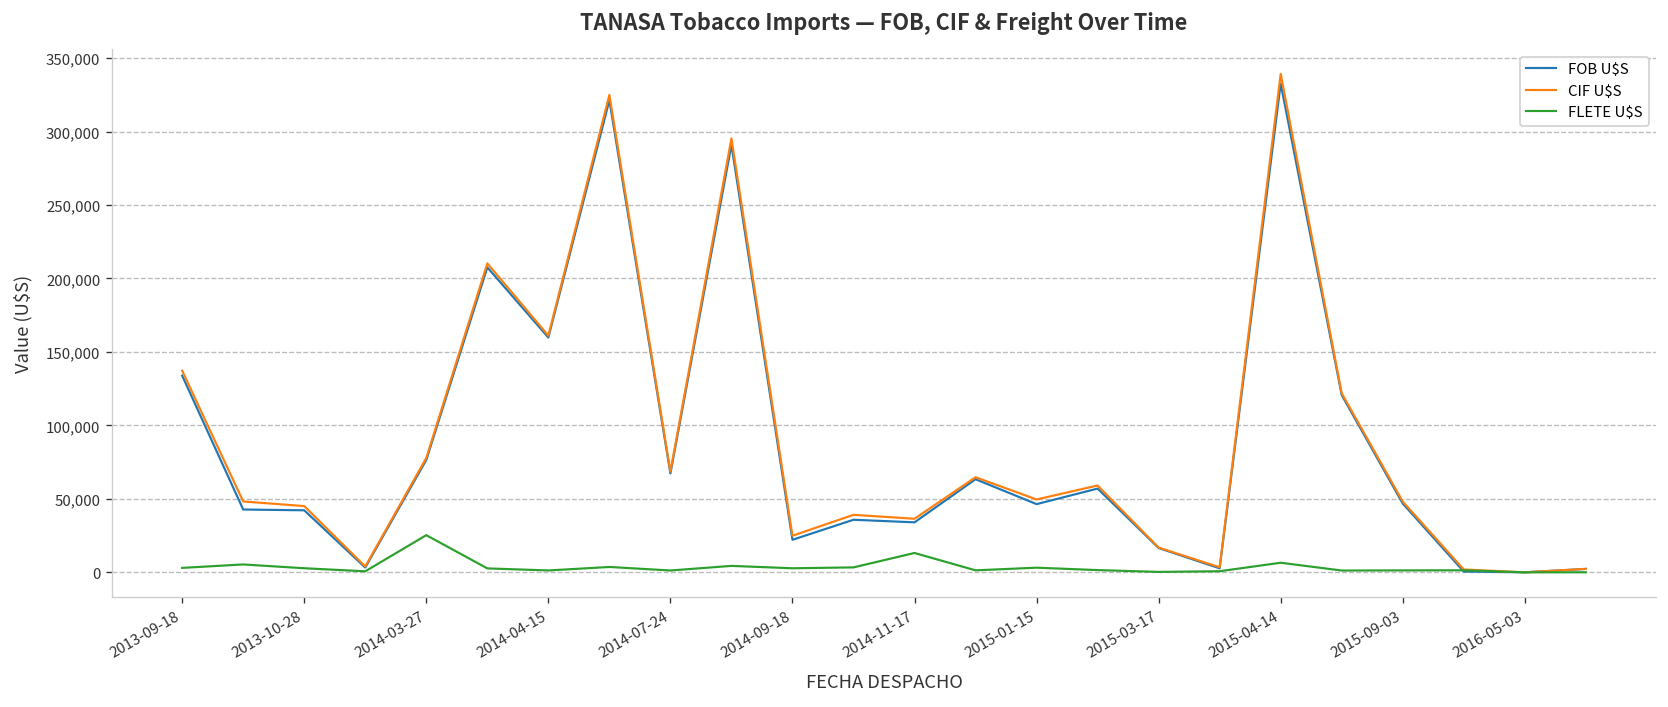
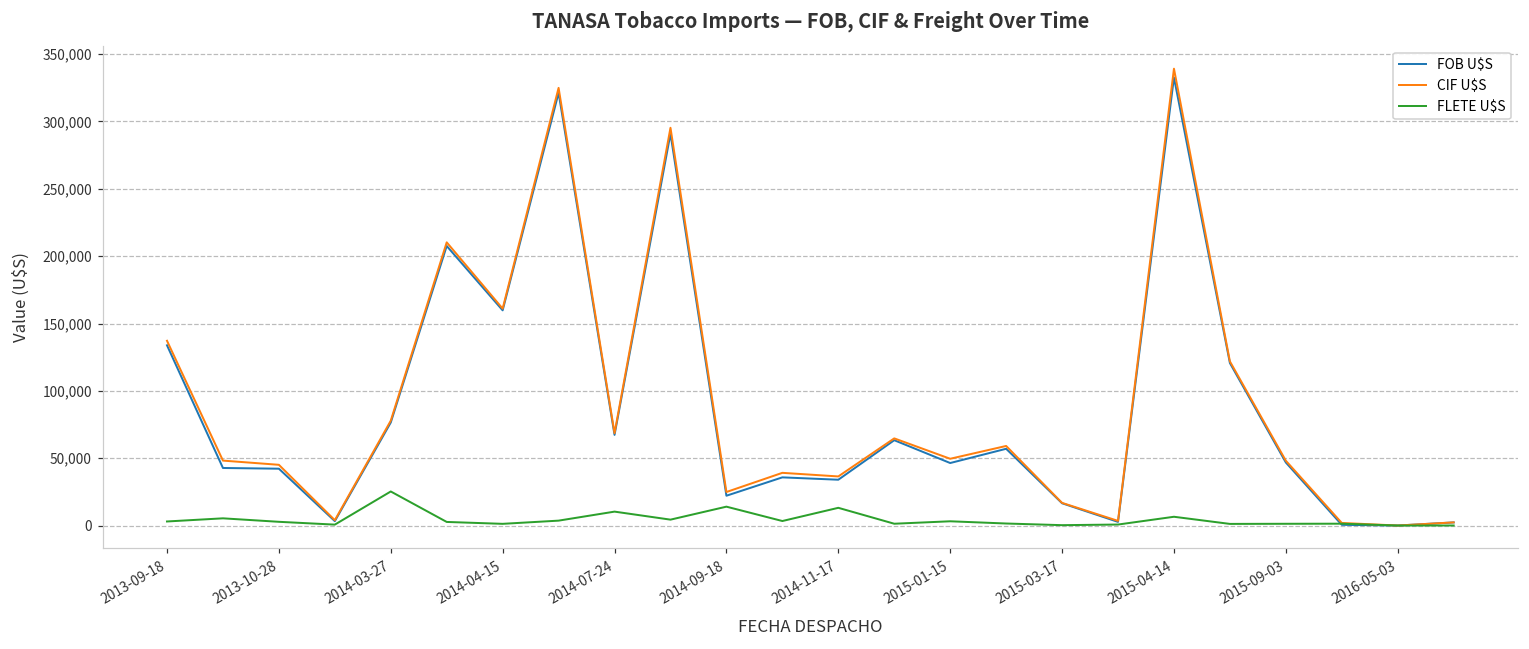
  {
    "FOB U$S": {
      "2013-09-18": "134,000",
      "2013-10-28": "42,000",
      "2014-09-18": "22,000",
      "2014-11-17": "34,000",
      "2015-01-15": "46,000",
      "2015-04-14": "333,000"
    },
    "CIF U$S": {
      "2013-09-18": "137,000",
      "2013-10-28": "45,000",
      "2014-09-18": "25,000",
      "2014-11-17": "36,000",
      "2015-01-15": "50,000",
      "2015-04-14": "339,000"
    },
    "FLETE U$S": {
      "2013-09-18": "3,000",
      "2013-10-28": "3,000",
      "2014-03-27": "25,000",
      "2014-04-15": "1,000",
-     "2014-07-24": "1,000",
-     "2014-09-18": "3,000",
+     "2014-07-24": "10,000",
+     "2014-09-18": "14,000",
      "2014-11-17": "13,000",
      "2015-01-15": "3,000",
      "2015-03-17": "0",
      "2015-04-14": "7,000",
      "2015-09-03": "1,000"
    }
  }
